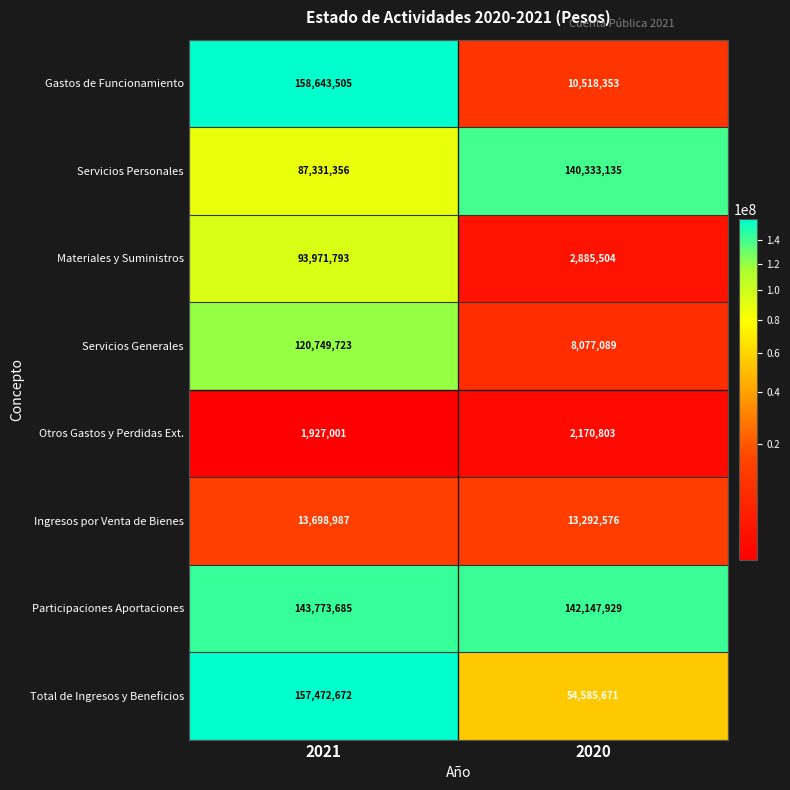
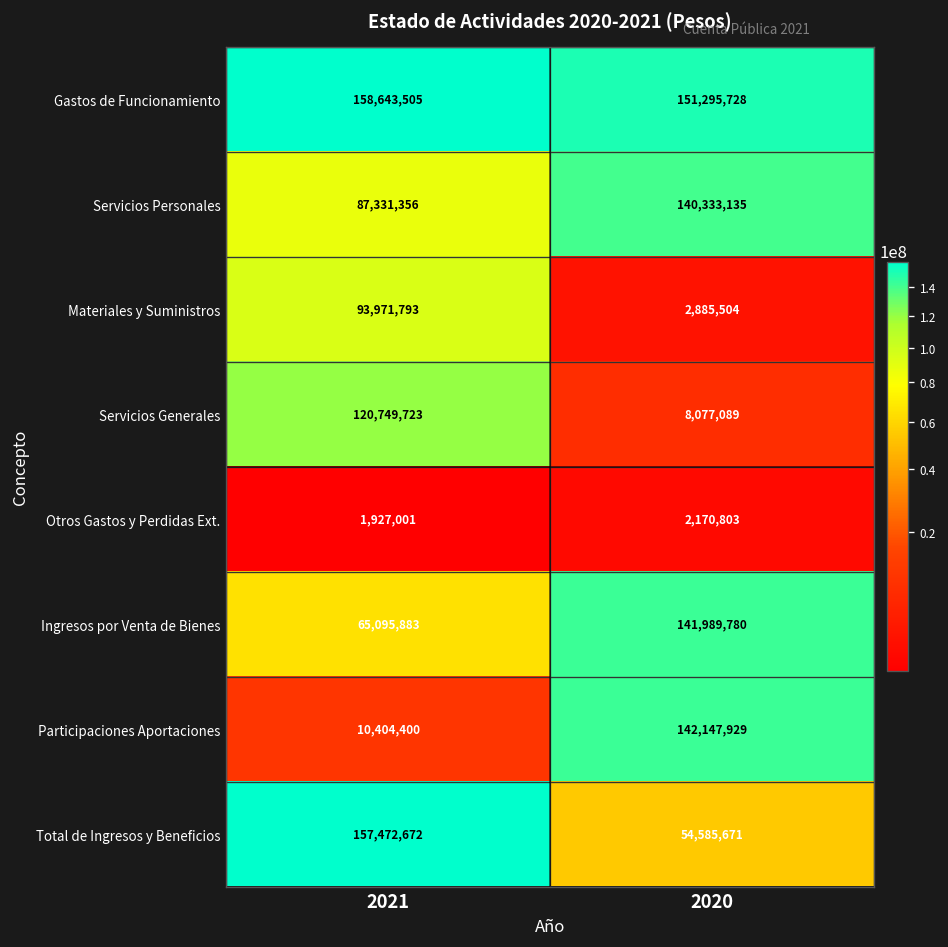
  {
    "Gastos de Funcionamiento": {
      "2021": "158,643,505",
-     "2020": "10,518,353"
+     "2020": "151,295,728"
    },
    "Servicios Personales": {
      "2021": "87,331,356",
      "2020": "140,333,135"
    },
    "Materiales y Suministros": {
      "2021": "93,971,793",
      "2020": "2,885,504"
    },
    "Servicios Generales": {
      "2021": "120,749,723",
      "2020": "8,077,089"
    },
    "Otros Gastos y Perdidas Ext.": {
      "2021": "1,927,001",
      "2020": "2,170,803"
    },
    "Ingresos por Venta de Bienes": {
-     "2021": "13,698,987",
-     "2020": "13,292,576"
+     "2021": "65,095,883",
+     "2020": "141,989,780"
    },
    "Participaciones Aportaciones": {
-     "2021": "143,773,685",
+     "2021": "10,404,400",
      "2020": "142,147,929"
    },
    "Total de Ingresos y Beneficios": {
      "2021": "157,472,672",
      "2020": "54,585,671"
    }
  }
